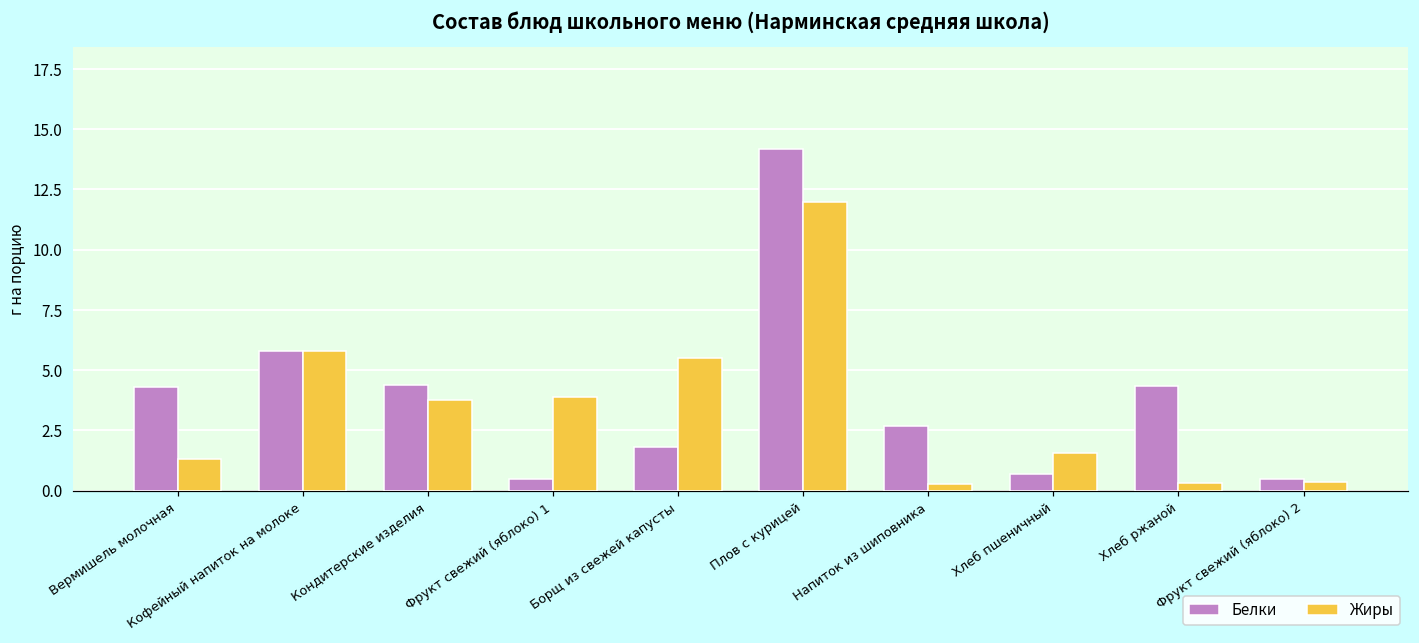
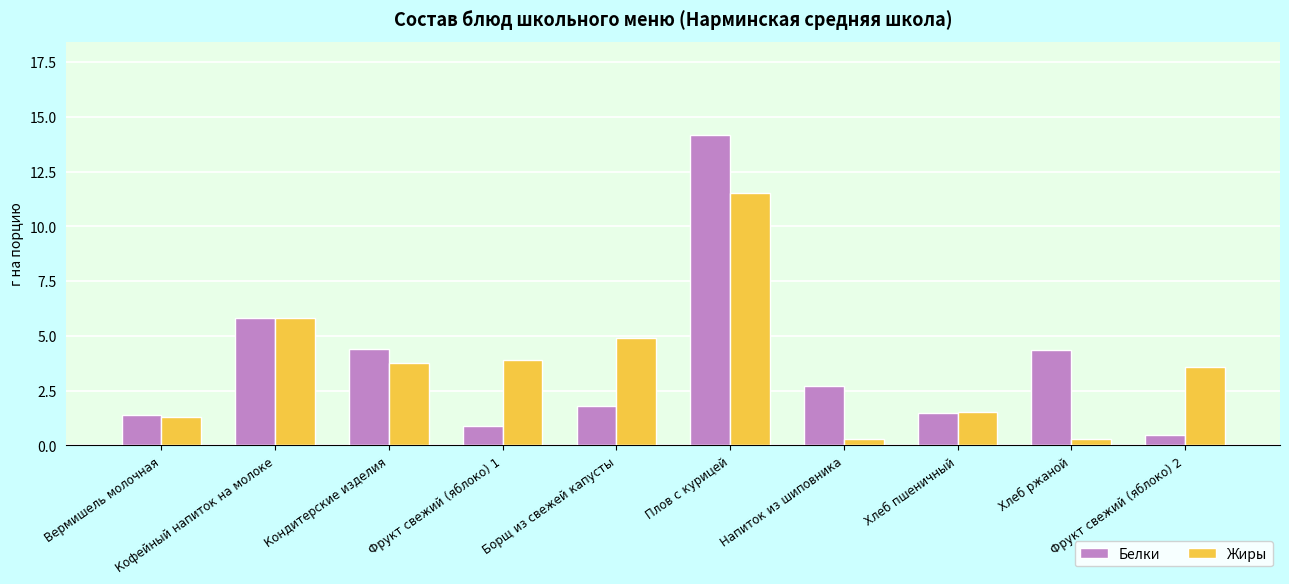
  {
    "Белки": {
-     "Вермишель молочная": 4.3,
+     "Вермишель молочная": 1.4,
      "Кофейный напиток на молоке": 5.8,
      "Кондитерские изделия": 4.4,
-     "Фрукт свежий (яблоко) 1": 0.5,
+     "Фрукт свежий (яблоко) 1": 0.9,
      "Борщ из свежей капусты": 1.8,
      "Плов с курицей": 14.2,
      "Напиток из шиповника": 2.7,
-     "Хлеб пшеничный": 0.7,
+     "Хлеб пшеничный": 1.5,
      "Хлеб ржаной": 4.3,
      "Фрукт свежий (яблоко) 2": 0.5
    },
    "Жиры": {
      "Вермишель молочная": 1.3,
      "Кофейный напиток на молоке": 5.8,
      "Кондитерские изделия": 3.8,
      "Фрукт свежий (яблоко) 1": 3.9,
-     "Борщ из свежей капусты": 5.5,
-     "Плов с курицей": 12.0,
+     "Борщ из свежей капусты": 4.9,
+     "Плов с курицей": 11.5,
      "Напиток из шиповника": 0.3,
      "Хлеб пшеничный": 1.5,
      "Хлеб ржаной": 0.3,
-     "Фрукт свежий (яблоко) 2": 0.4
+     "Фрукт свежий (яблоко) 2": 3.6
    }
  }
